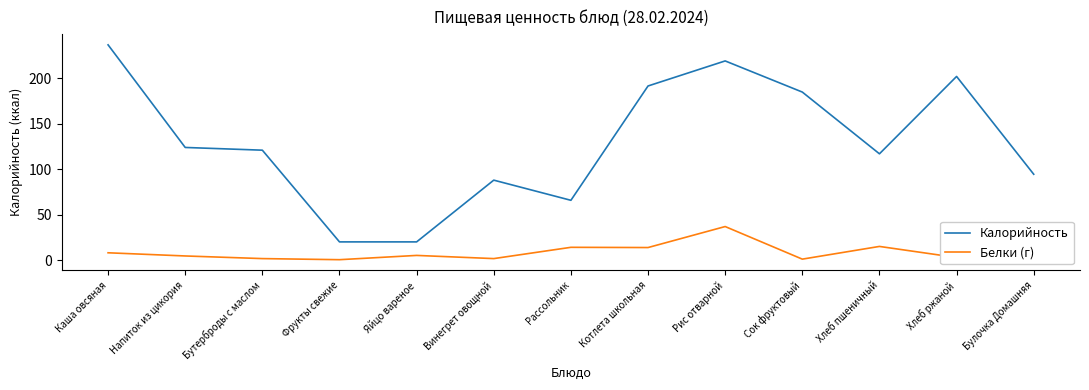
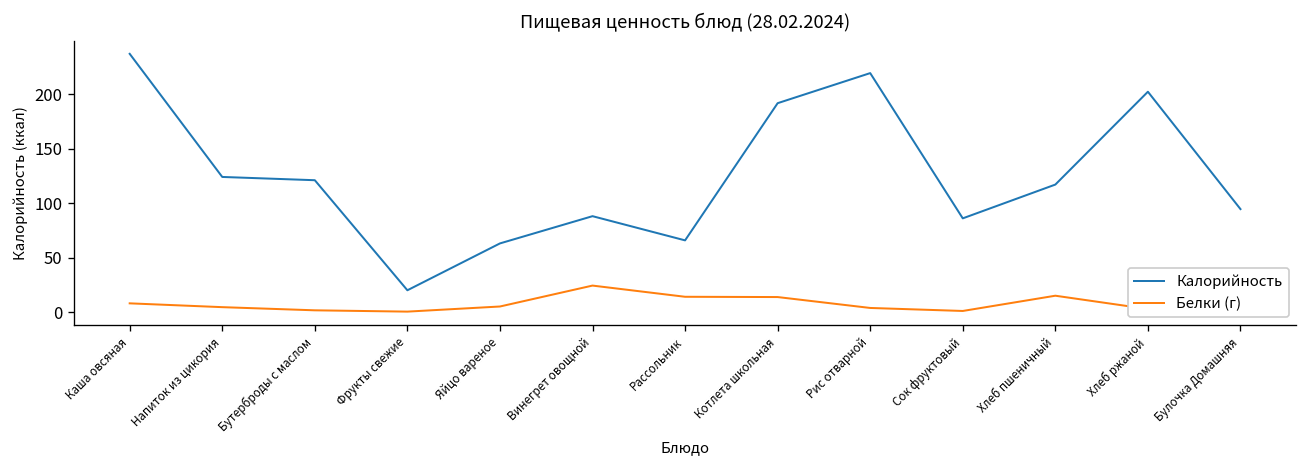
  {
    "Калорийность": {
      "Каша овсяная": 240,
      "Напиток из цикория": 120,
      "Бутерброды с маслом": 120,
      "Фрукты свежие": 20,
-     "Яйцо вареное": 20,
+     "Яйцо вареное": 60,
      "Винегрет овощной": 90,
      "Рассольник": 70,
      "Котлета школьная": 190,
      "Рис отварной": 220,
-     "Сок фруктовый": 190,
+     "Сок фруктовый": 90,
      "Хлеб пшеничный": 120,
      "Хлеб ржаной": 200,
      "Булочка Домашняя": 90
    },
    "Белки (г)": {
      "Каша овсяная": 10,
      "Напиток из цикория": 0,
      "Бутерброды с маслом": 0,
      "Фрукты свежие": 0,
      "Яйцо вареное": 10,
-     "Винегрет овощной": 0,
+     "Винегрет овощной": 20,
      "Рассольник": 10,
      "Котлета школьная": 10,
-     "Рис отварной": 40,
+     "Рис отварной": 0,
      "Сок фруктовый": 0,
      "Хлеб пшеничный": 20
    }
  }
